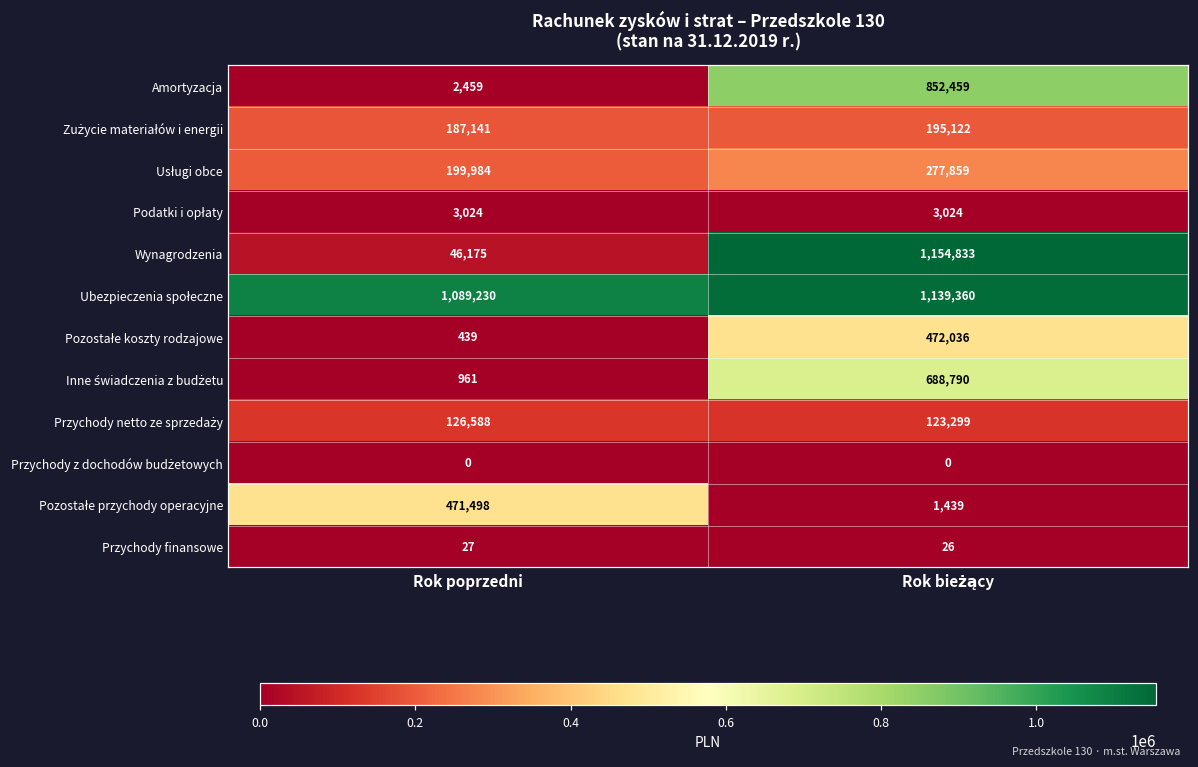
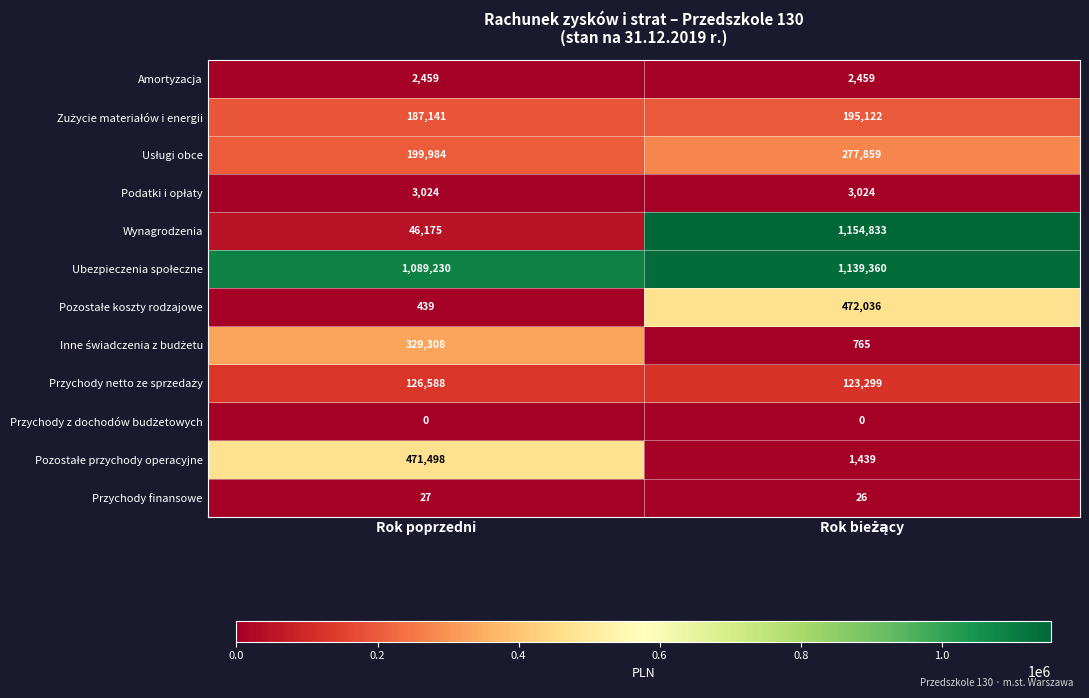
  {
    "Amortyzacja": {
      "Rok poprzedni": "2,459",
-     "Rok bieżący": "852,459"
+     "Rok bieżący": "2,459"
    },
    "Zużycie materiałów i energii": {
      "Rok poprzedni": "187,141",
      "Rok bieżący": "195,122"
    },
    "Usługi obce": {
      "Rok poprzedni": "199,984",
      "Rok bieżący": "277,859"
    },
    "Podatki i opłaty": {
      "Rok poprzedni": "3,024",
      "Rok bieżący": "3,024"
    },
    "Wynagrodzenia": {
      "Rok poprzedni": "46,175",
      "Rok bieżący": "1,154,833"
    },
    "Ubezpieczenia społeczne": {
      "Rok poprzedni": "1,089,230",
      "Rok bieżący": "1,139,360"
    },
    "Pozostałe koszty rodzajowe": {
      "Rok poprzedni": "439",
      "Rok bieżący": "472,036"
    },
    "Inne świadczenia z budżetu": {
-     "Rok poprzedni": "961",
-     "Rok bieżący": "688,790"
+     "Rok poprzedni": "329,308",
+     "Rok bieżący": "765"
    },
    "Przychody netto ze sprzedaży": {
      "Rok poprzedni": "126,588",
      "Rok bieżący": "123,299"
    },
    "Przychody z dochodów budżetowych": {
      "Rok poprzedni": "0",
      "Rok bieżący": "0"
    },
    "Pozostałe przychody operacyjne": {
      "Rok poprzedni": "471,498",
      "Rok bieżący": "1,439"
    },
    "Przychody finansowe": {
      "Rok poprzedni": "27",
      "Rok bieżący": "26"
    }
  }
